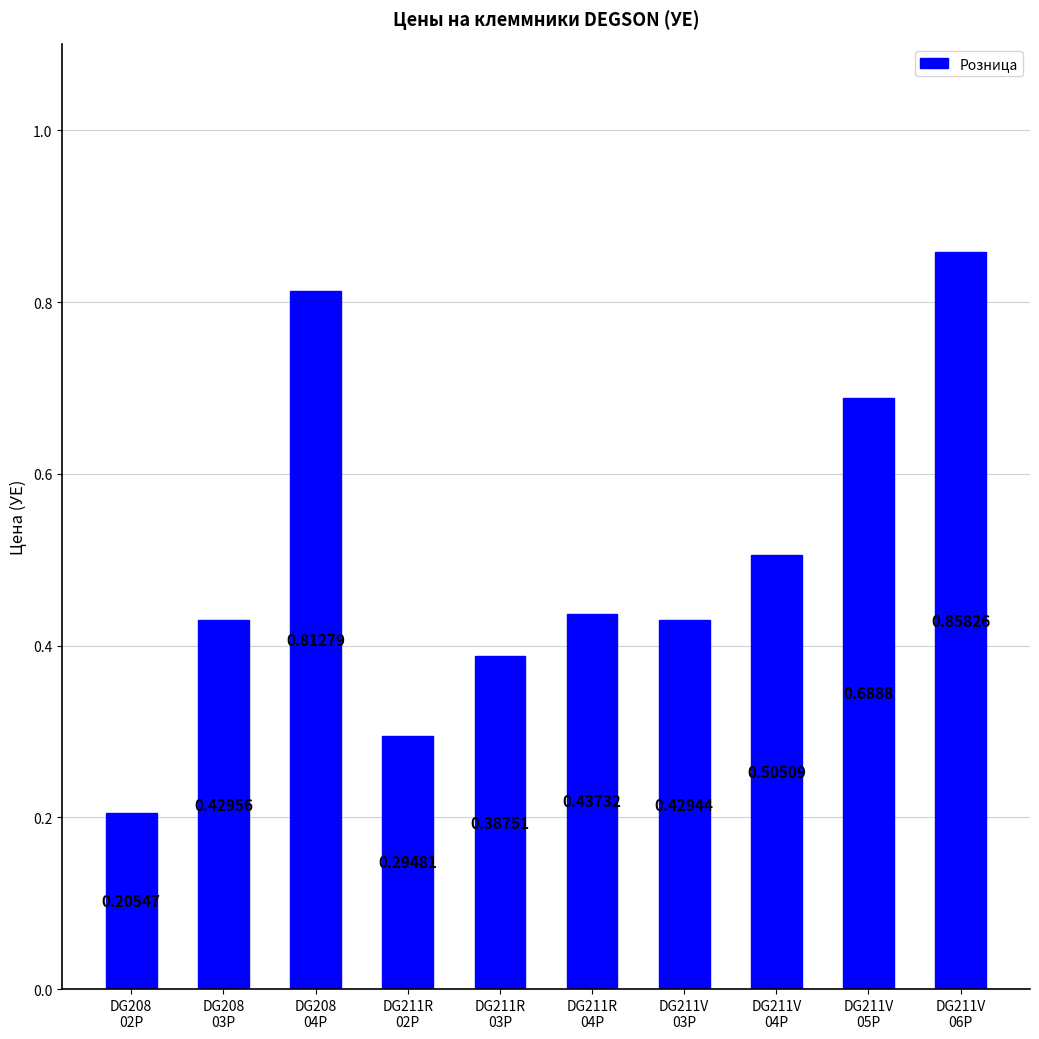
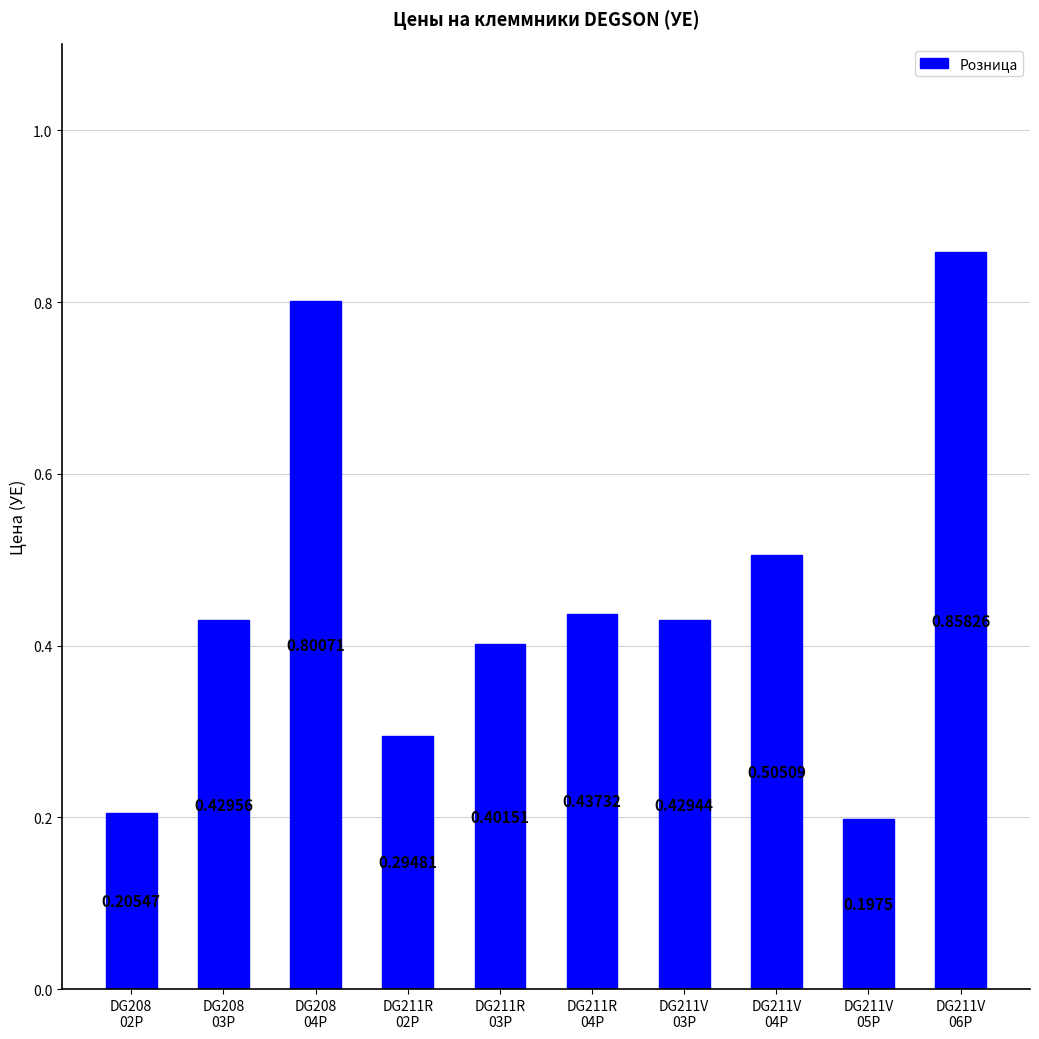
  {
    "DG208 02P": 0.20547,
    "DG208 03P": 0.42956,
-   "DG208 04P": 0.81279,
+   "DG208 04P": 0.80071,
    "DG211R 02P": 0.29481,
-   "DG211R 03P": 0.38751,
+   "DG211R 03P": 0.40151,
    "DG211R 04P": 0.43732,
    "DG211V 03P": 0.42944,
    "DG211V 04P": 0.50509,
-   "DG211V 05P": 0.6888,
+   "DG211V 05P": 0.1975,
    "DG211V 06P": 0.85826
  }
